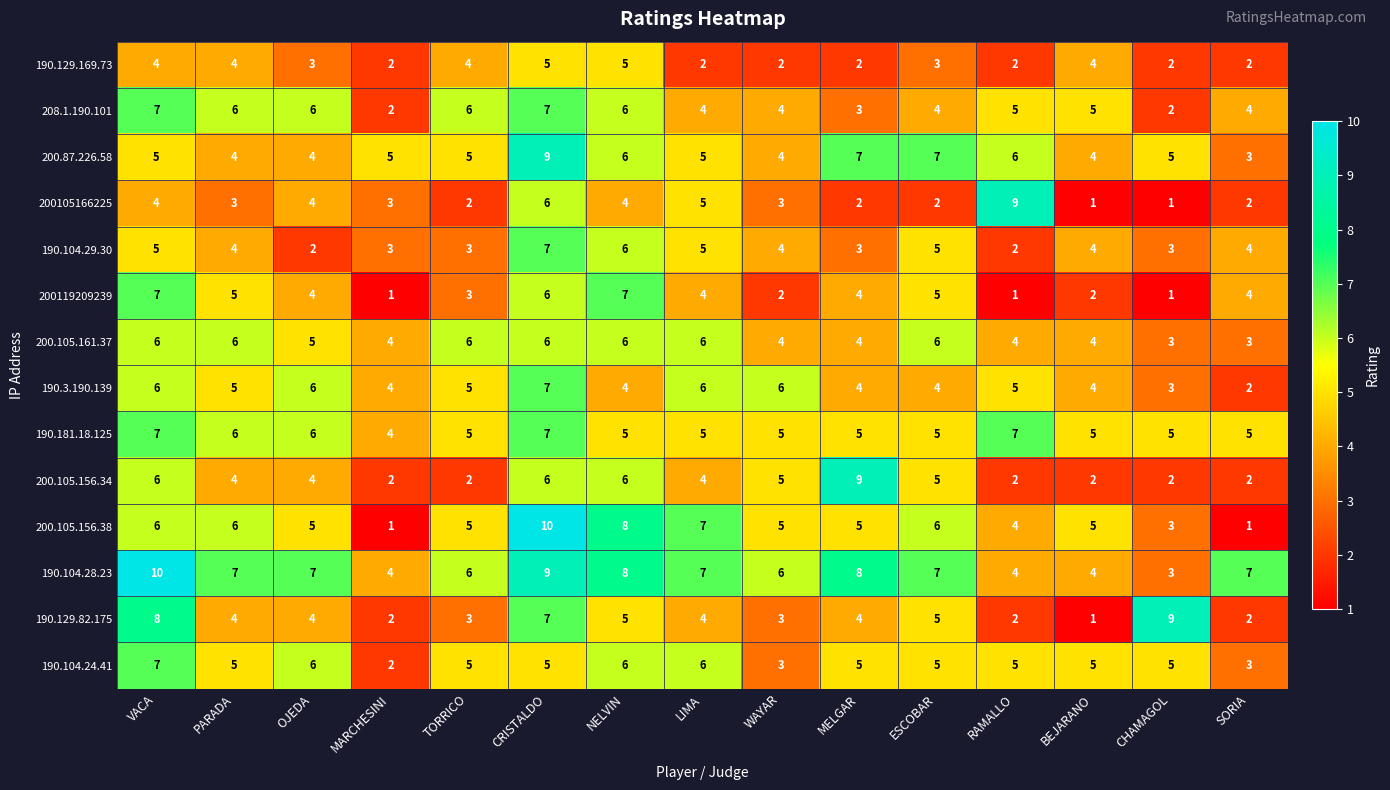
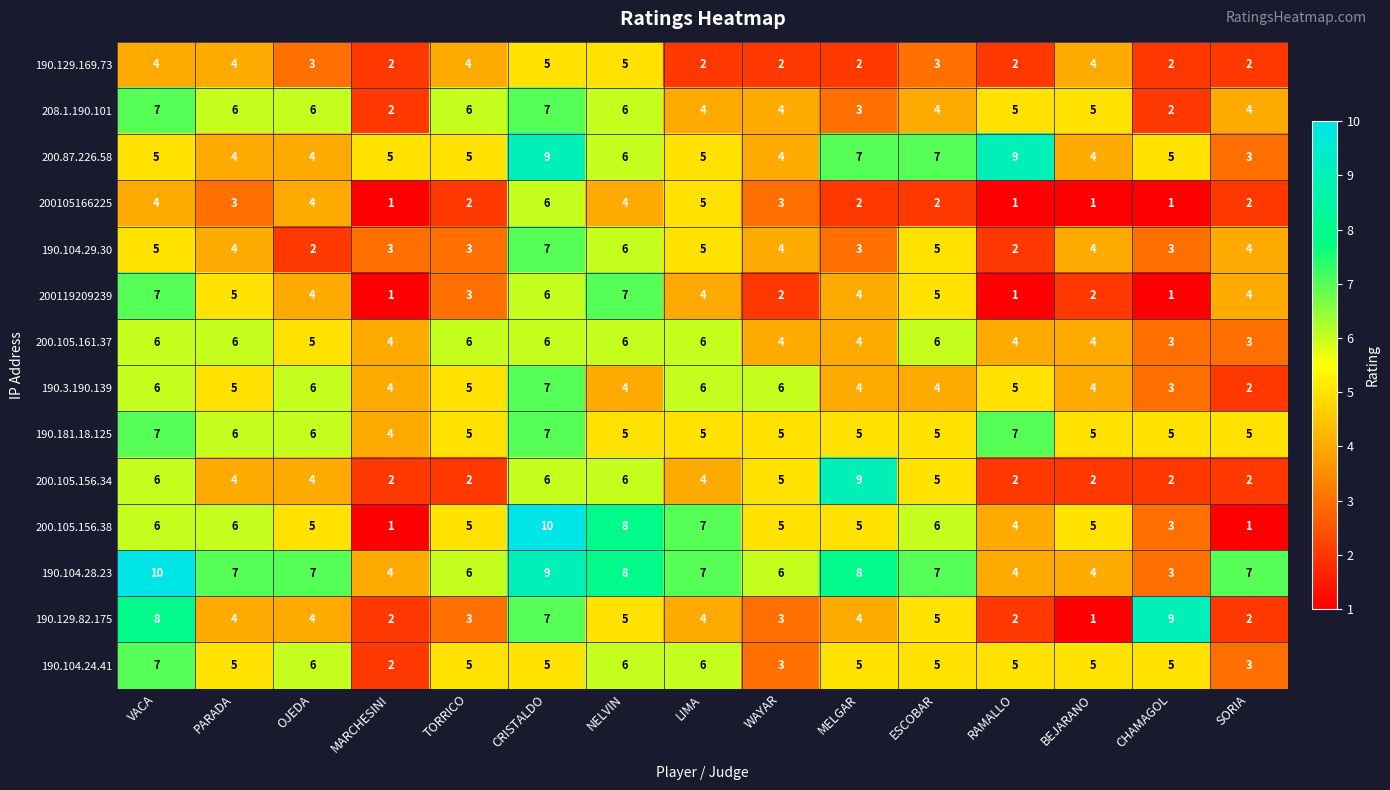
  {
    "200.87.226.58": {
      "VACA": 5,
      "PARADA": 4,
      "OJEDA": 4,
      "MARCHESINI": 5,
      "TORRICO": 5,
      "CRISTALDO": 9,
      "NELVIN": 6,
      "LIMA": 5,
      "WAYAR": 4,
      "MELGAR": 7,
      "ESCOBAR": 7,
-     "RAMALLO": 6,
+     "RAMALLO": 9,
      "BEJARANO": 4,
      "CHAMAGOL": 5,
      "SORIA": 3
    },
    "200105166225": {
      "VACA": 4,
      "PARADA": 3,
      "OJEDA": 4,
-     "MARCHESINI": 3,
+     "MARCHESINI": 1,
      "TORRICO": 2,
      "CRISTALDO": 6,
      "NELVIN": 4,
      "LIMA": 5,
      "WAYAR": 3,
      "MELGAR": 2,
      "ESCOBAR": 2,
-     "RAMALLO": 9,
+     "RAMALLO": 1,
      "BEJARANO": 1,
      "CHAMAGOL": 1,
      "SORIA": 2
    }
  }
